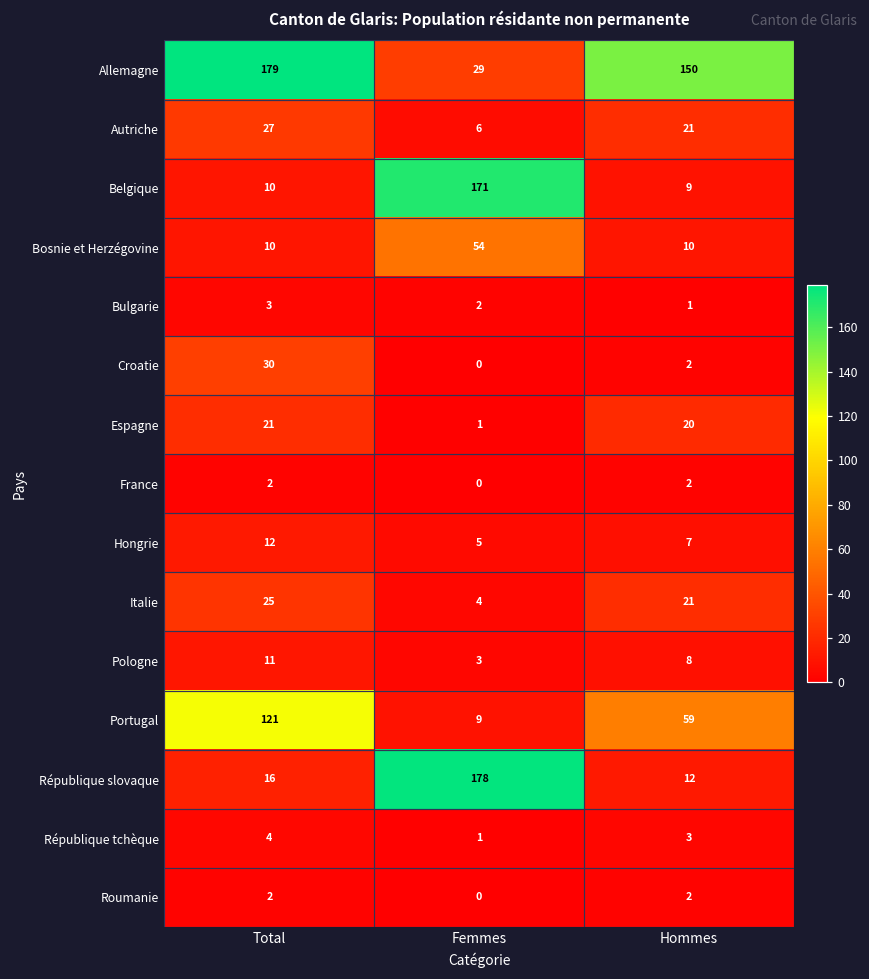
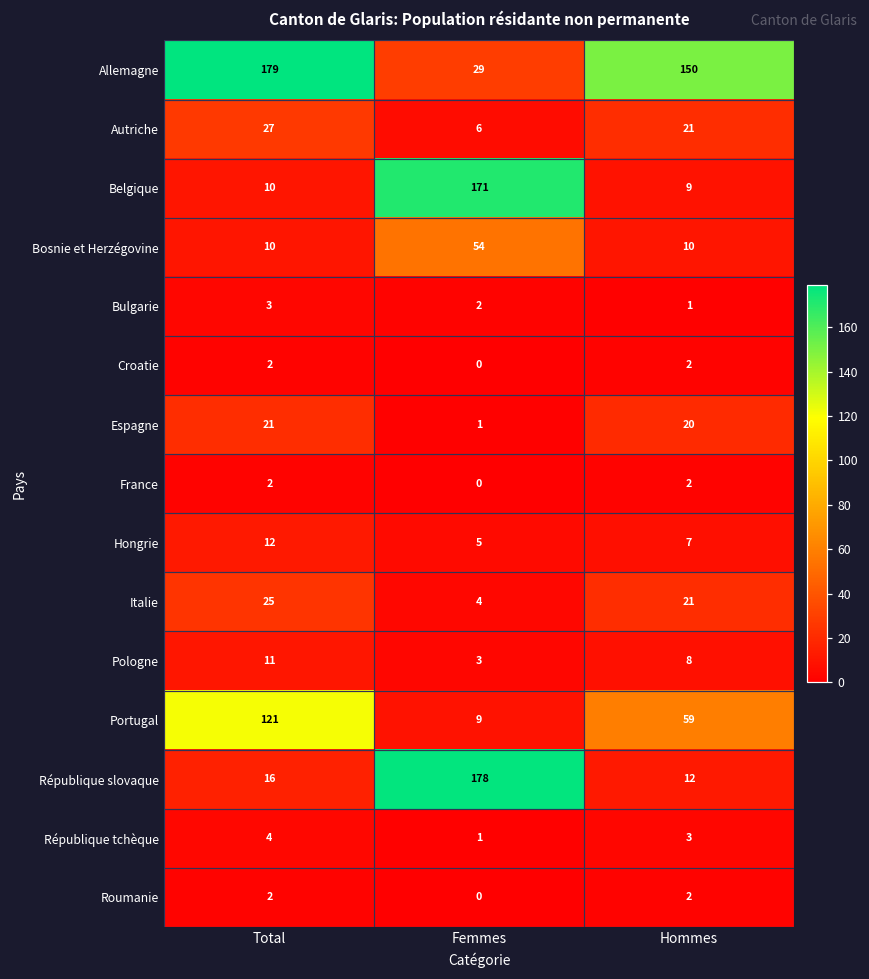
  {
    "Allemagne": {
      "Total": 179,
      "Femmes": 29,
      "Hommes": 150
    },
    "Autriche": {
      "Total": 27,
      "Femmes": 6,
      "Hommes": 21
    },
    "Belgique": {
      "Total": 10,
      "Femmes": 171,
      "Hommes": 9
    },
    "Bosnie et Herzégovine": {
      "Total": 10,
      "Femmes": 54,
      "Hommes": 10
    },
    "Bulgarie": {
      "Total": 3,
      "Femmes": 2,
      "Hommes": 1
    },
    "Croatie": {
-     "Total": 30,
+     "Total": 2,
      "Femmes": 0,
      "Hommes": 2
    },
    "Espagne": {
      "Total": 21,
      "Femmes": 1,
      "Hommes": 20
    },
    "France": {
      "Total": 2,
      "Femmes": 0,
      "Hommes": 2
    },
    "Hongrie": {
      "Total": 12,
      "Femmes": 5,
      "Hommes": 7
    },
    "Italie": {
      "Total": 25,
      "Femmes": 4,
      "Hommes": 21
    },
    "Pologne": {
      "Total": 11,
      "Femmes": 3,
      "Hommes": 8
    },
    "Portugal": {
      "Total": 121,
      "Femmes": 9,
      "Hommes": 59
    },
    "République slovaque": {
      "Total": 16,
      "Femmes": 178,
      "Hommes": 12
    },
    "République tchèque": {
      "Total": 4,
      "Femmes": 1,
      "Hommes": 3
    },
    "Roumanie": {
      "Total": 2,
      "Femmes": 0,
      "Hommes": 2
    }
  }
